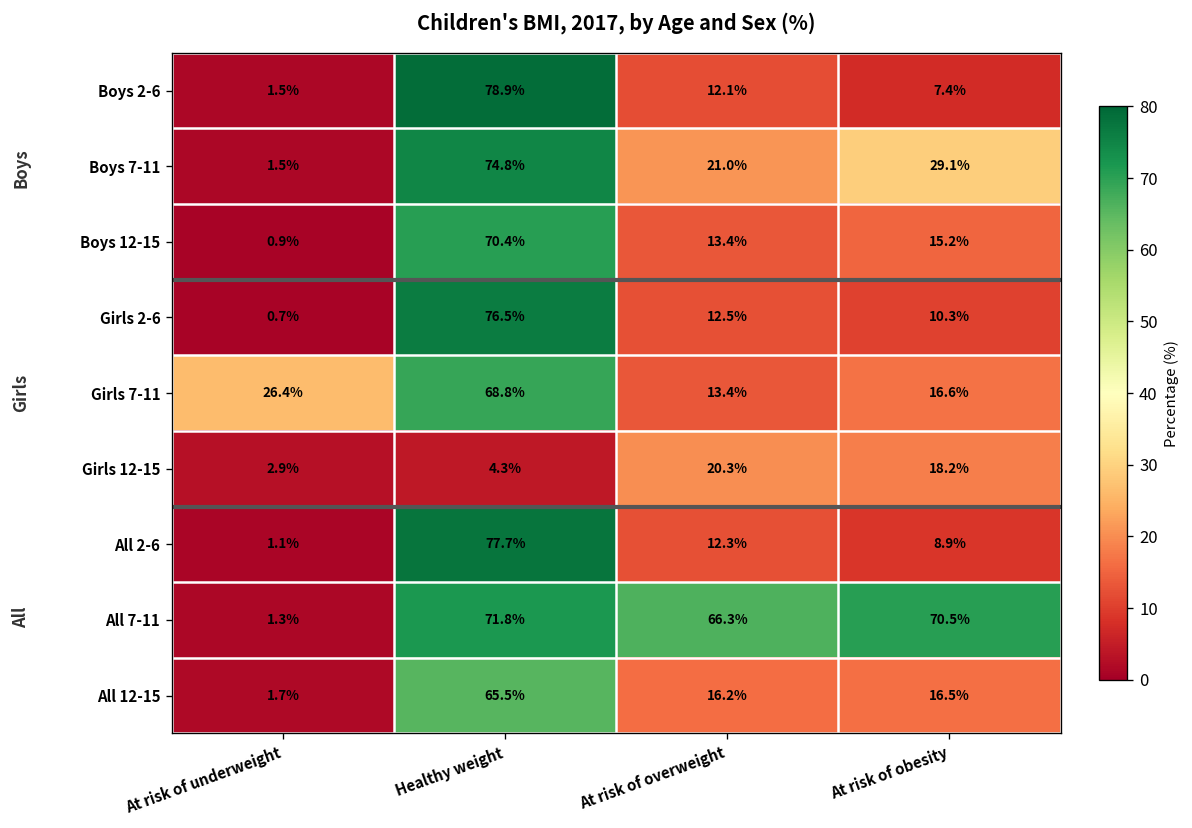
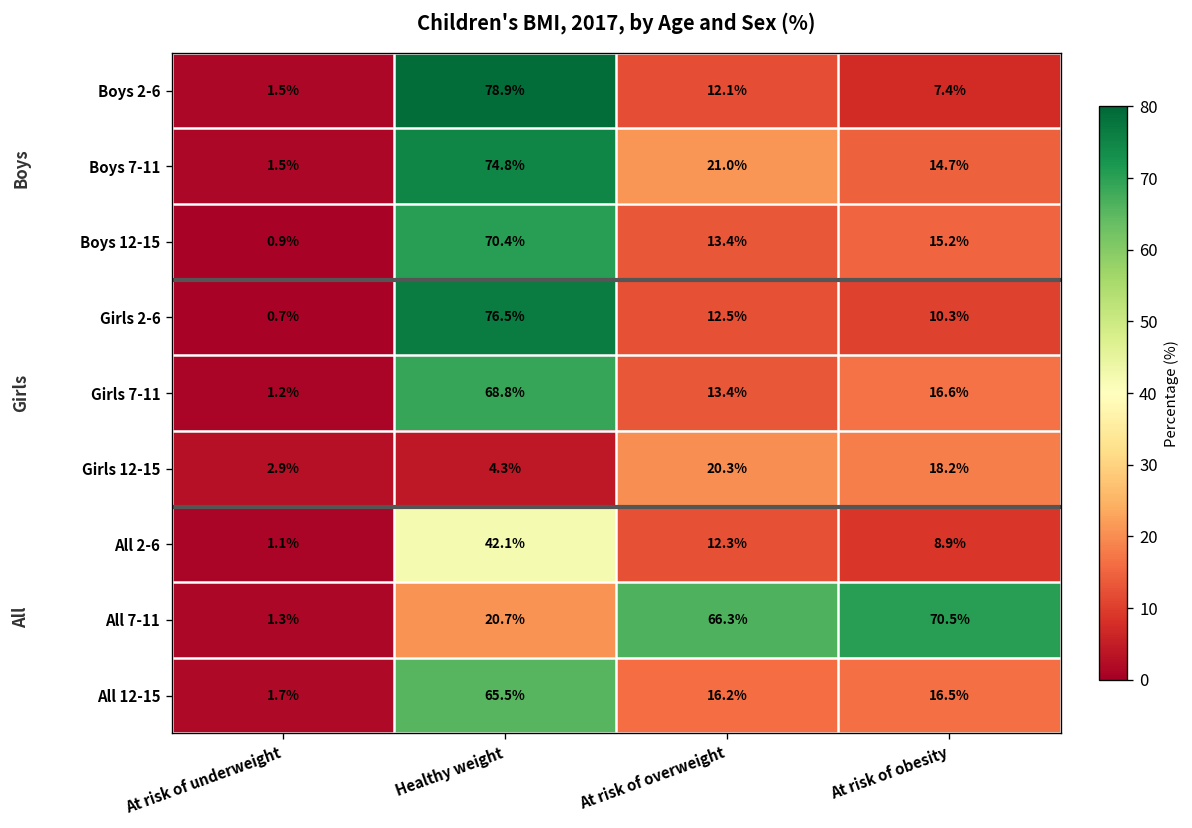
  {
    "Boys 2-6": {
      "At risk of underweight": "1.5%",
      "Healthy weight": "78.9%",
      "At risk of overweight": "12.1%",
      "At risk of obesity": "7.4%"
    },
    "Boys 7-11": {
      "At risk of underweight": "1.5%",
      "Healthy weight": "74.8%",
      "At risk of overweight": "21.0%",
-     "At risk of obesity": "29.1%"
+     "At risk of obesity": "14.7%"
    },
    "Boys 12-15": {
      "At risk of underweight": "0.9%",
      "Healthy weight": "70.4%",
      "At risk of overweight": "13.4%",
      "At risk of obesity": "15.2%"
    },
    "Girls 2-6": {
      "At risk of underweight": "0.7%",
      "Healthy weight": "76.5%",
      "At risk of overweight": "12.5%",
      "At risk of obesity": "10.3%"
    },
    "Girls 7-11": {
-     "At risk of underweight": "26.4%",
+     "At risk of underweight": "1.2%",
      "Healthy weight": "68.8%",
      "At risk of overweight": "13.4%",
      "At risk of obesity": "16.6%"
    },
    "Girls 12-15": {
      "At risk of underweight": "2.9%",
      "Healthy weight": "4.3%",
      "At risk of overweight": "20.3%",
      "At risk of obesity": "18.2%"
    },
    "All 2-6": {
      "At risk of underweight": "1.1%",
-     "Healthy weight": "77.7%",
+     "Healthy weight": "42.1%",
      "At risk of overweight": "12.3%",
      "At risk of obesity": "8.9%"
    },
    "All 7-11": {
      "At risk of underweight": "1.3%",
-     "Healthy weight": "71.8%",
+     "Healthy weight": "20.7%",
      "At risk of overweight": "66.3%",
      "At risk of obesity": "70.5%"
    },
    "All 12-15": {
      "At risk of underweight": "1.7%",
      "Healthy weight": "65.5%",
      "At risk of overweight": "16.2%",
      "At risk of obesity": "16.5%"
    }
  }
